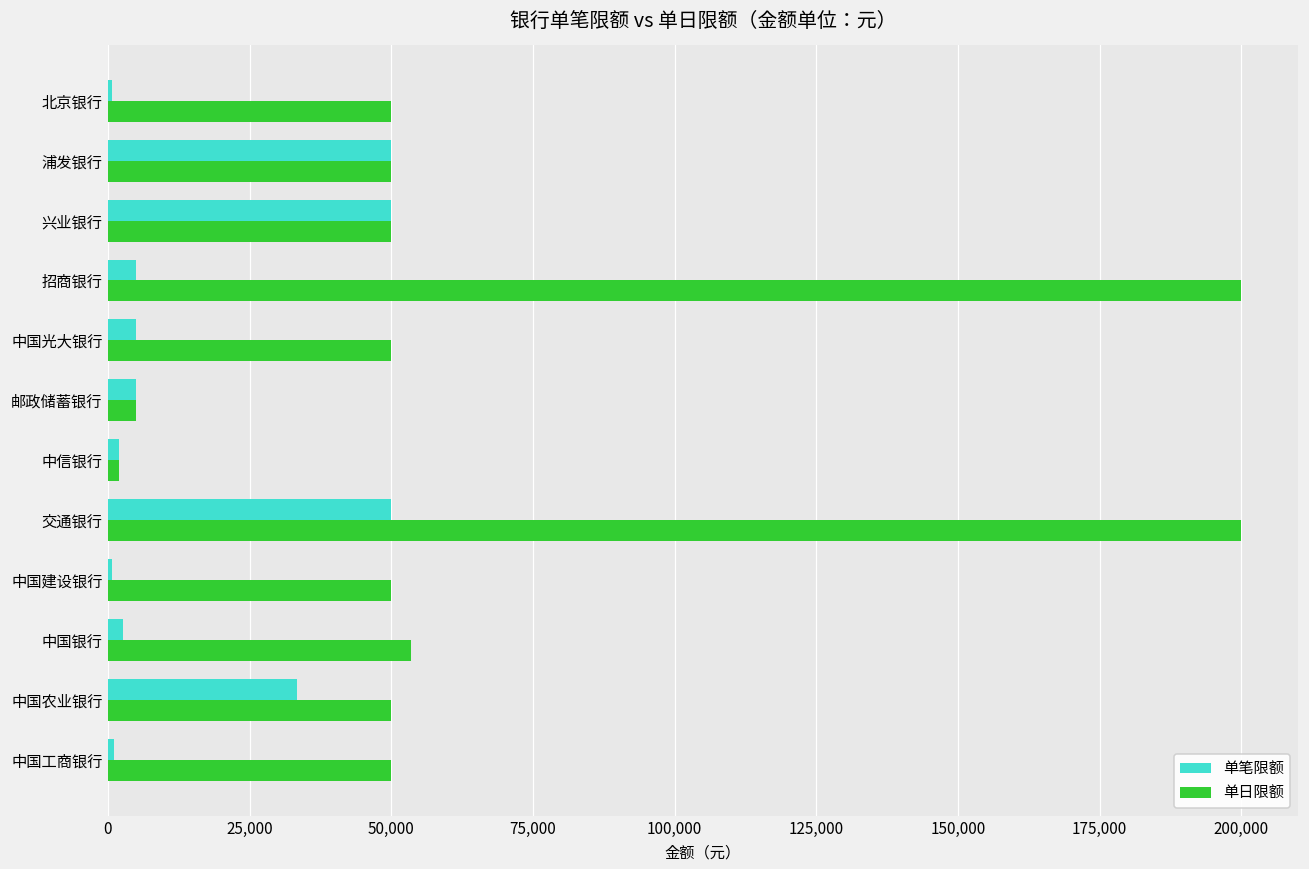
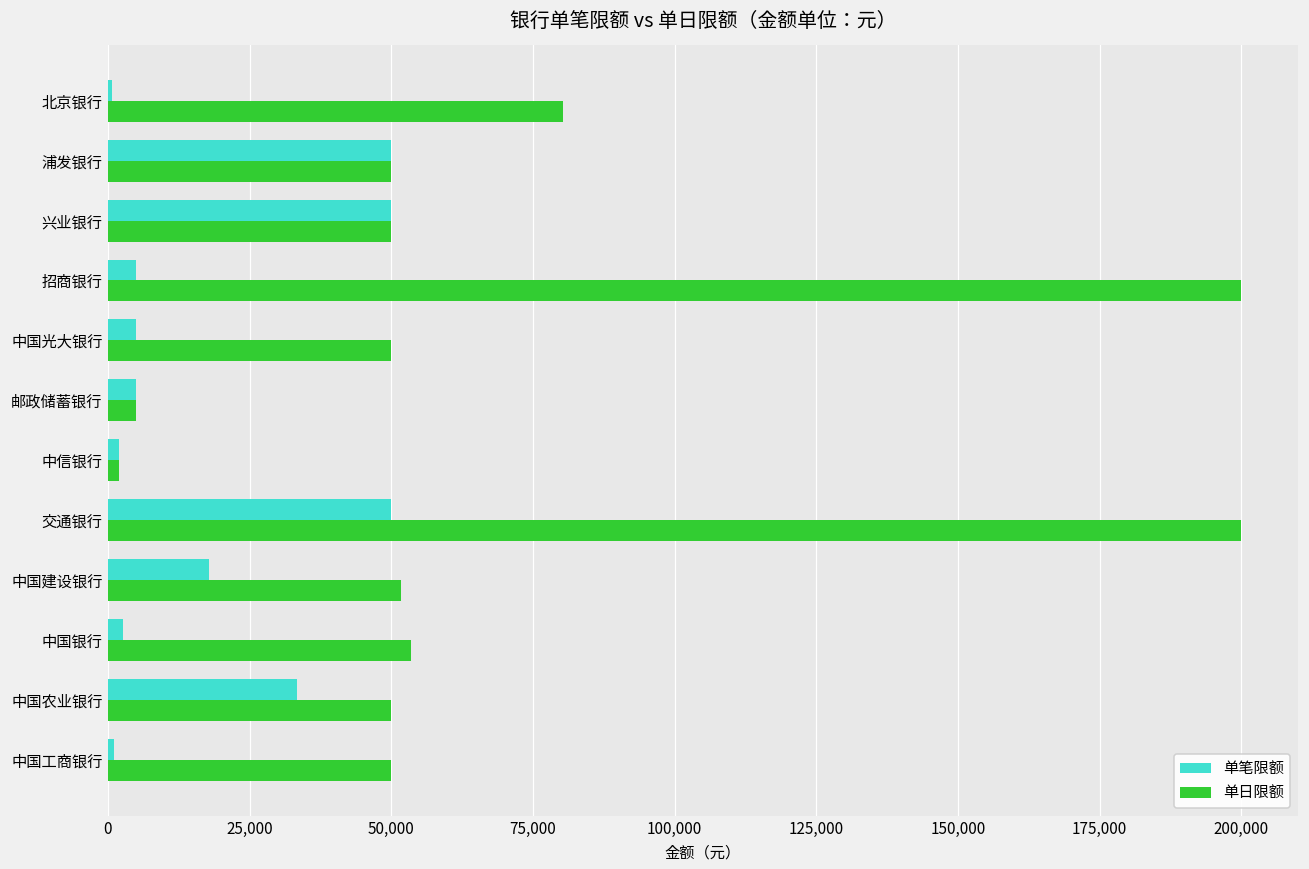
  {
    "单笔限额": {
      "北京银行": "1,000",
      "浦发银行": "50,000",
      "兴业银行": "50,000",
      "招商银行": "5,000",
      "中国光大银行": "5,000",
      "邮政储蓄银行": "5,000",
      "中信银行": "2,000",
      "交通银行": "50,000",
-     "中国建设银行": "1,000",
+     "中国建设银行": "18,000",
      "中国银行": "3,000",
      "中国农业银行": "33,000",
      "中国工商银行": "1,000"
    },
    "单日限额": {
-     "北京银行": "50,000",
+     "北京银行": "80,000",
      "浦发银行": "50,000",
      "兴业银行": "50,000",
      "招商银行": "200,000",
      "中国光大银行": "50,000",
      "邮政储蓄银行": "5,000",
      "中信银行": "2,000",
      "交通银行": "200,000",
-     "中国建设银行": "50,000",
+     "中国建设银行": "52,000",
      "中国银行": "54,000",
      "中国农业银行": "50,000",
      "中国工商银行": "50,000"
    }
  }
